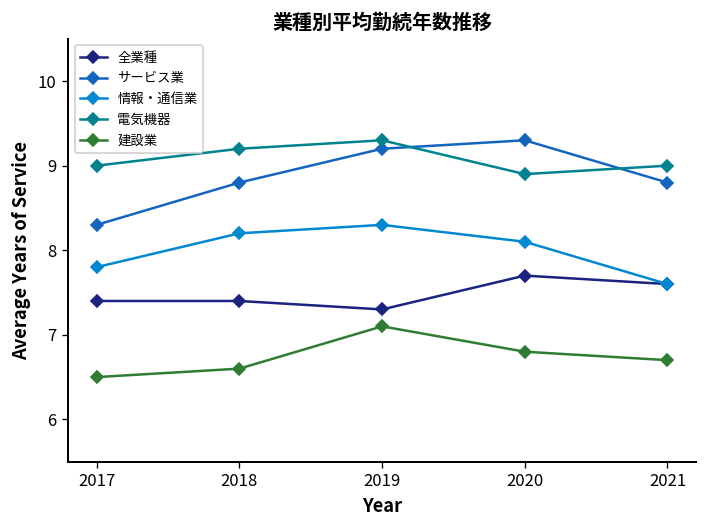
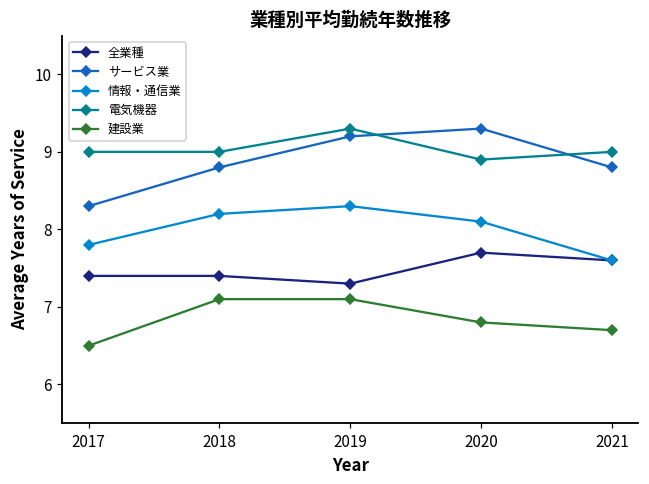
  {
    "全業種": {
      "2017": 7.4,
      "2018": 7.4,
      "2019": 7.3,
      "2020": 7.7
    },
    "電気機器": {
      "2017": 9.0,
-     "2018": 9.2,
+     "2018": 9.0,
      "2019": 9.3,
      "2020": 8.9,
      "2021": 9.0
    },
    "建設業": {
      "2017": 6.5,
-     "2018": 6.6,
+     "2018": 7.1,
      "2019": 7.1,
      "2020": 6.8,
      "2021": 6.7
    }
  }
